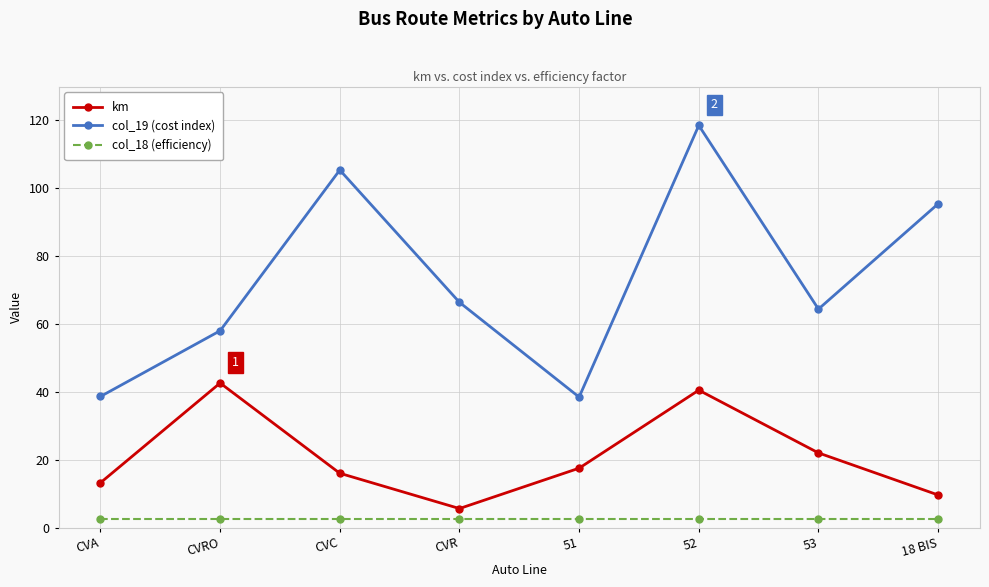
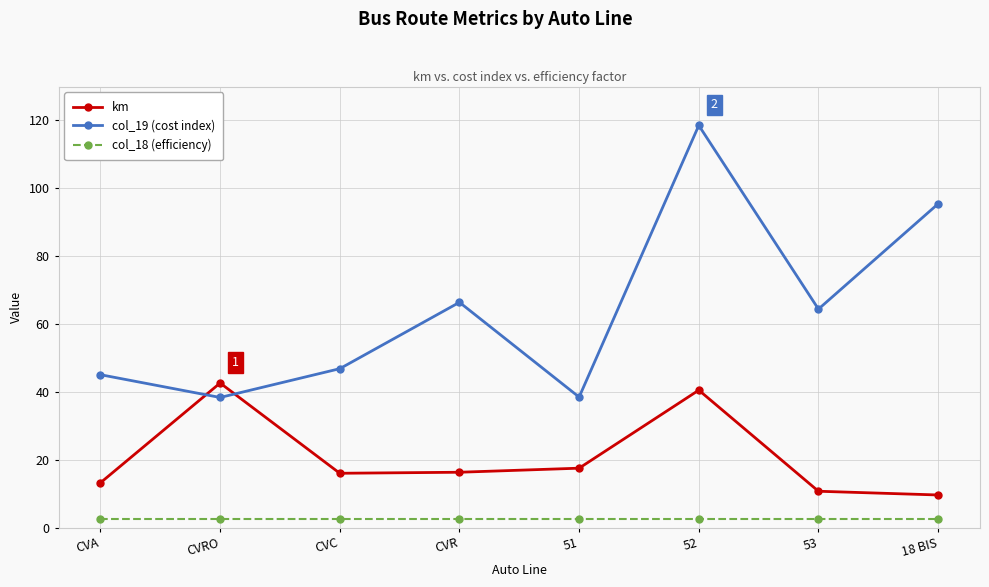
  {
    "km": {
      "CVA": 13,
      "CVC": 16,
-     "CVR": 6,
+     "CVR": 16,
      "51": 18,
      "52": 41,
-     "53": 22,
+     "53": 11,
      "18 BIS": 10
    },
    "col_19 (cost index)": {
-     "CVA": 39,
-     "CVRO": 58,
-     "CVC": 105,
+     "CVA": 45,
+     "CVRO": 38,
+     "CVC": 47,
      "CVR": 66,
      "51": 38,
      "53": 64,
      "18 BIS": 95
    },
    "col_18 (efficiency)": {
      "CVA": 3,
      "CVRO": 3,
      "CVC": 3,
      "CVR": 3,
      "51": 3,
      "52": 3,
      "53": 3,
      "18 BIS": 3
    }
  }
